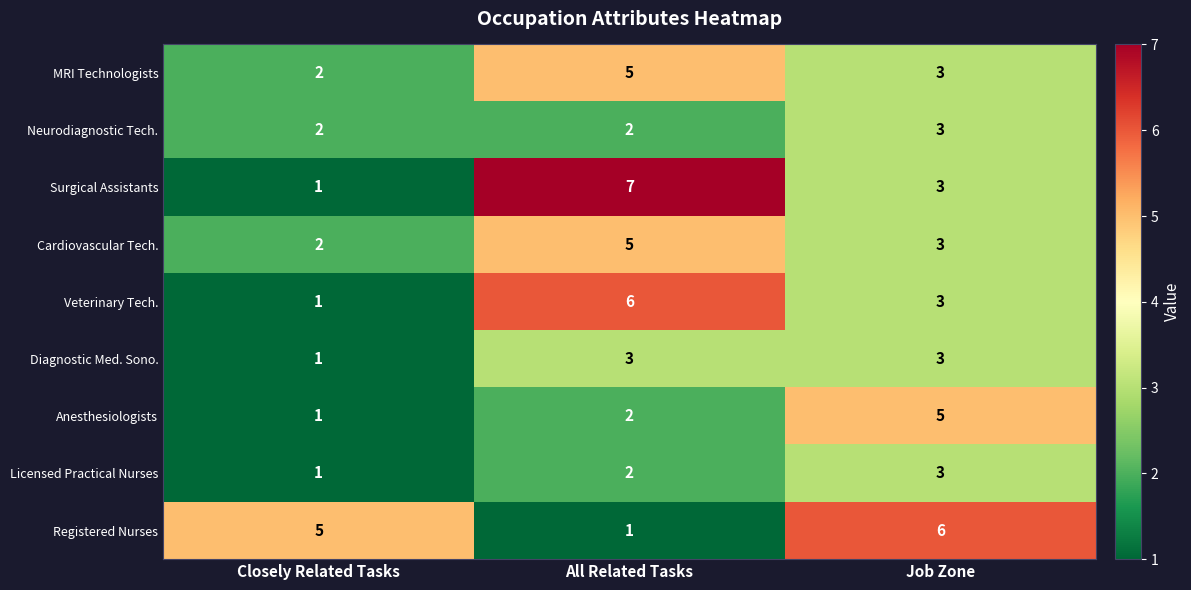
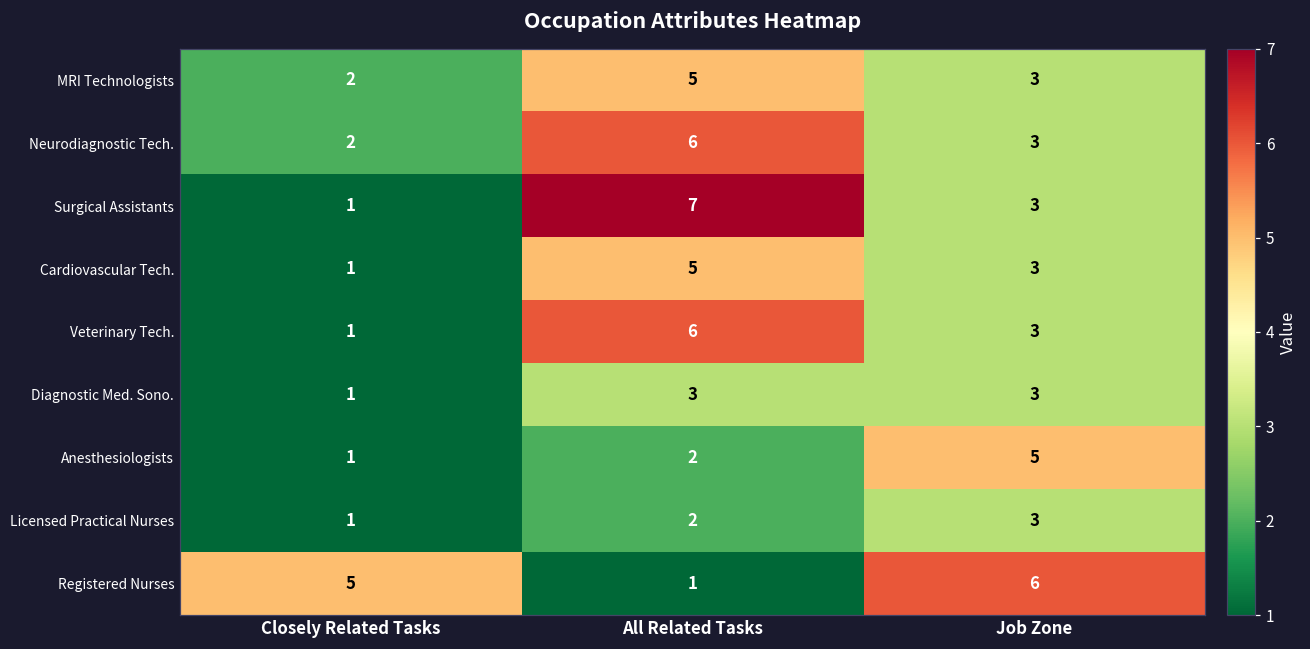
  {
    "MRI Technologists": {
      "Closely Related Tasks": 2,
      "All Related Tasks": 5,
      "Job Zone": 3
    },
    "Neurodiagnostic Tech.": {
      "Closely Related Tasks": 2,
-     "All Related Tasks": 2,
+     "All Related Tasks": 6,
      "Job Zone": 3
    },
    "Surgical Assistants": {
      "Closely Related Tasks": 1,
      "All Related Tasks": 7,
      "Job Zone": 3
    },
    "Cardiovascular Tech.": {
-     "Closely Related Tasks": 2,
+     "Closely Related Tasks": 1,
      "All Related Tasks": 5,
      "Job Zone": 3
    },
    "Veterinary Tech.": {
      "Closely Related Tasks": 1,
      "All Related Tasks": 6,
      "Job Zone": 3
    },
    "Diagnostic Med. Sono.": {
      "Closely Related Tasks": 1,
      "All Related Tasks": 3,
      "Job Zone": 3
    },
    "Anesthesiologists": {
      "Closely Related Tasks": 1,
      "All Related Tasks": 2,
      "Job Zone": 5
    },
    "Licensed Practical Nurses": {
      "Closely Related Tasks": 1,
      "All Related Tasks": 2,
      "Job Zone": 3
    },
    "Registered Nurses": {
      "Closely Related Tasks": 5,
      "All Related Tasks": 1,
      "Job Zone": 6
    }
  }
